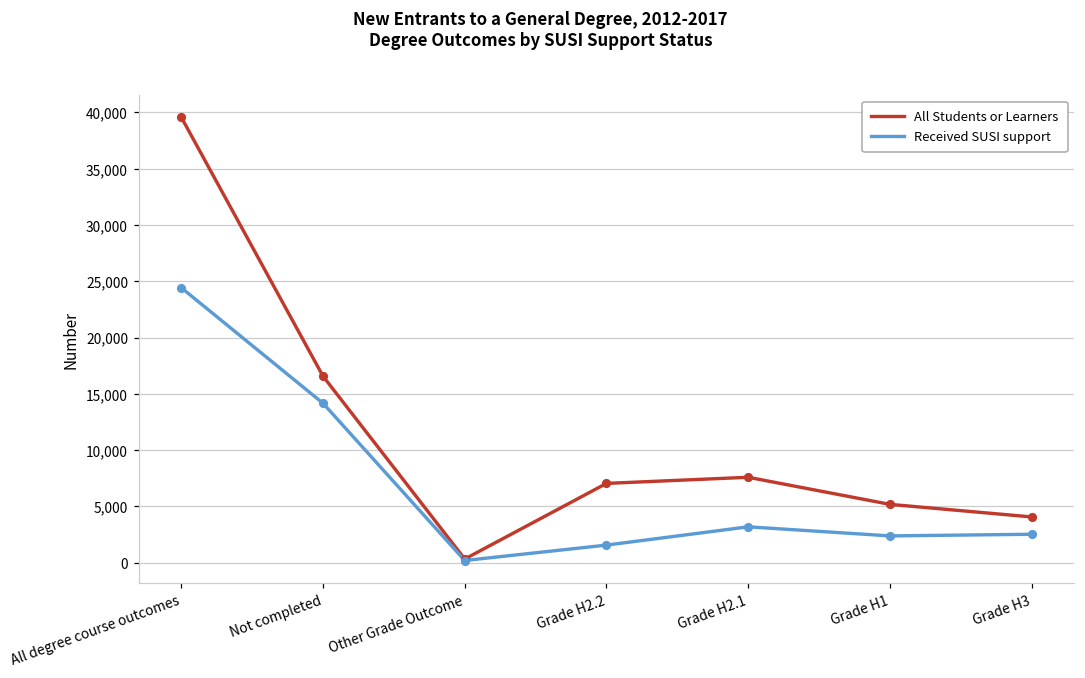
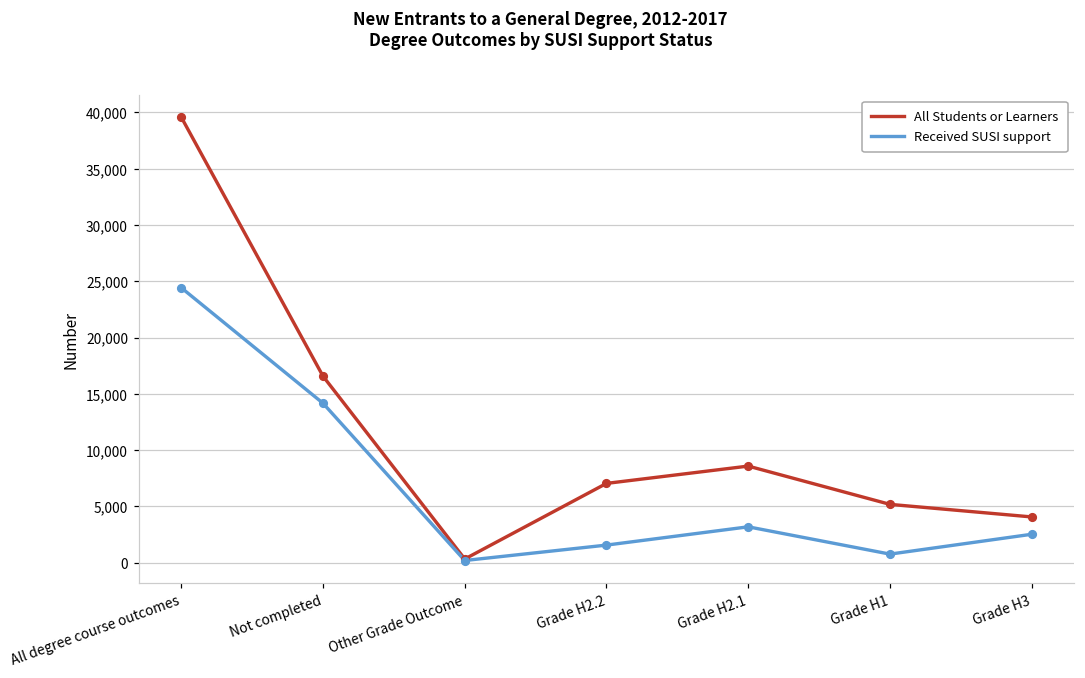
  {
    "All Students or Learners": {
      "All degree course outcomes": "39,600",
      "Not completed": "16,600",
      "Grade H2.2": "7,000",
-     "Grade H2.1": "7,600",
+     "Grade H2.1": "8,600",
      "Grade H1": "5,200",
      "Grade H3": "4,100"
    },
    "Received SUSI support": {
      "All degree course outcomes": "24,400",
      "Not completed": "14,200",
      "Grade H2.2": "1,600",
      "Grade H2.1": "3,200",
-     "Grade H1": "2,400",
+     "Grade H1": "800",
      "Grade H3": "2,500"
    }
  }
